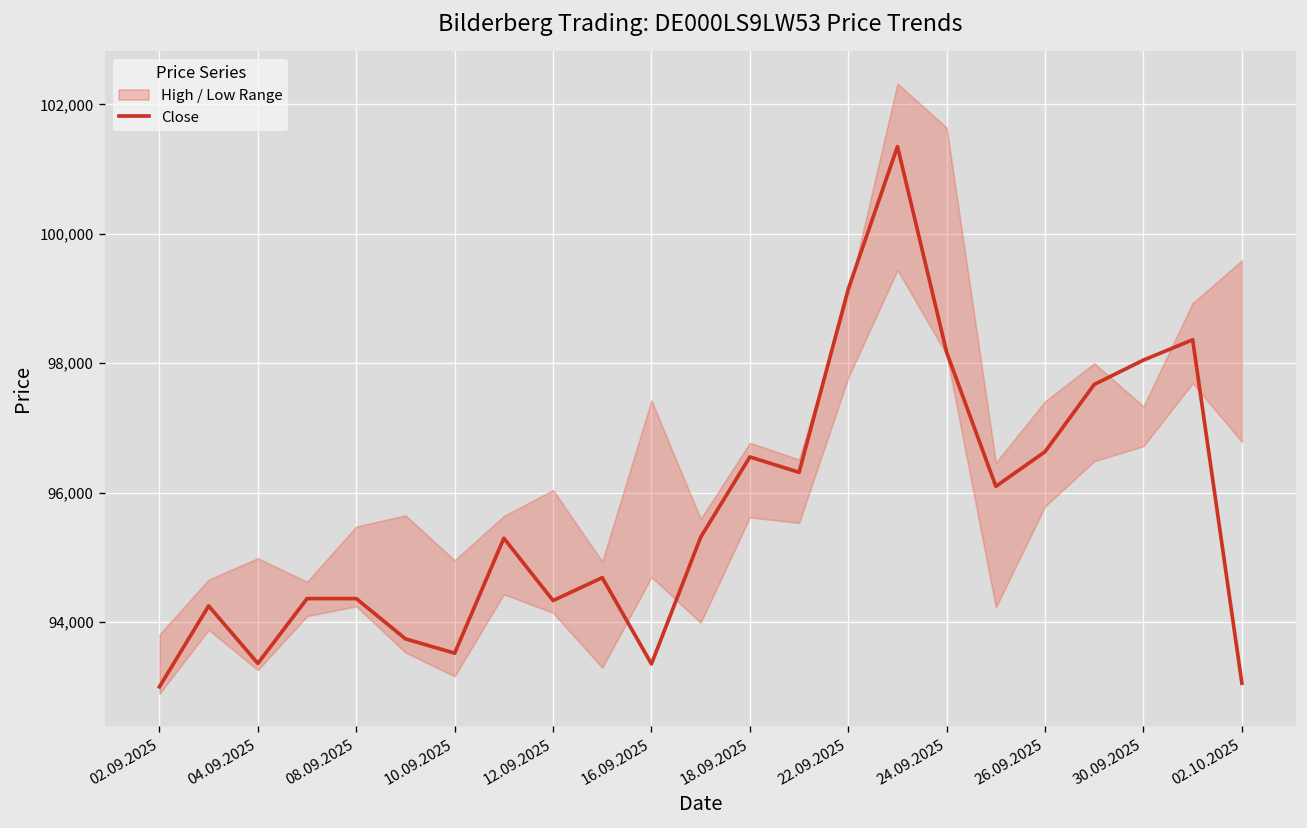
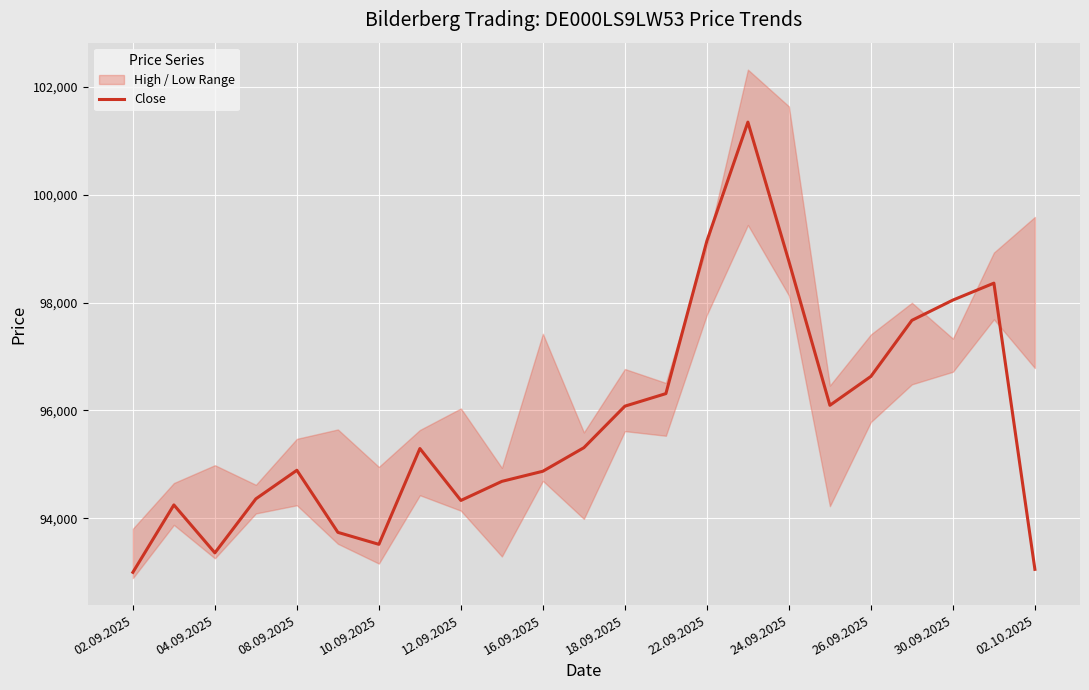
  {
    "Close": {
      "02.09.2025": "93,000",
      "04.09.2025": "93,400",
-     "08.09.2025": "94,400",
+     "08.09.2025": "94,900",
      "10.09.2025": "93,500",
      "12.09.2025": "94,300",
-     "16.09.2025": "93,400",
-     "18.09.2025": "96,600",
+     "16.09.2025": "94,900",
+     "18.09.2025": "96,100",
      "22.09.2025": "99,100",
-     "24.09.2025": "98,200",
+     "24.09.2025": "98,800",
      "26.09.2025": "96,600",
      "30.09.2025": "98,000",
      "02.10.2025": "93,100"
    }
  }
